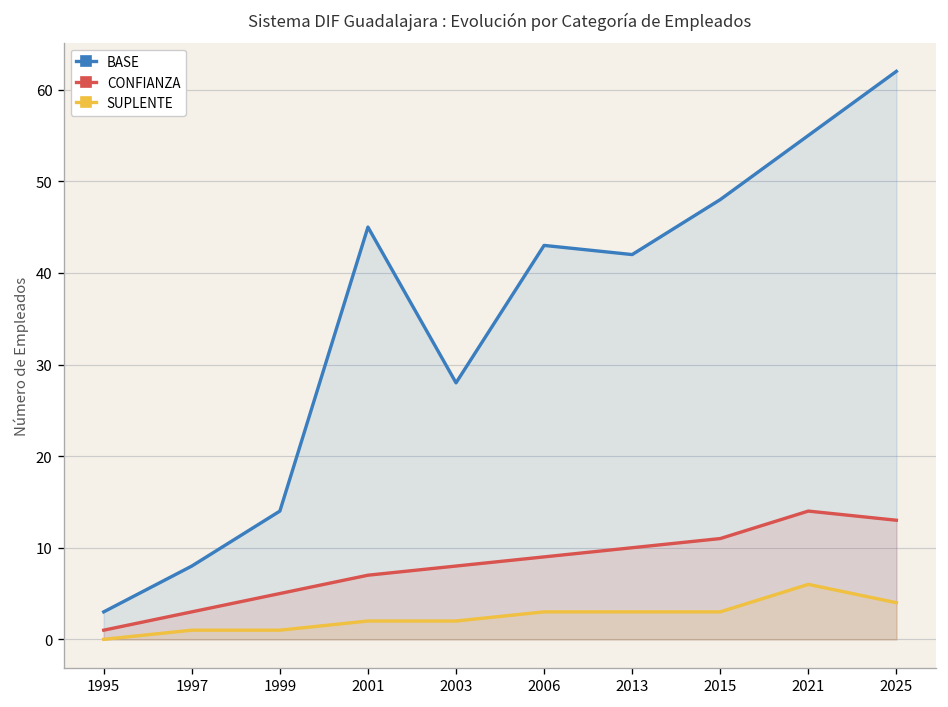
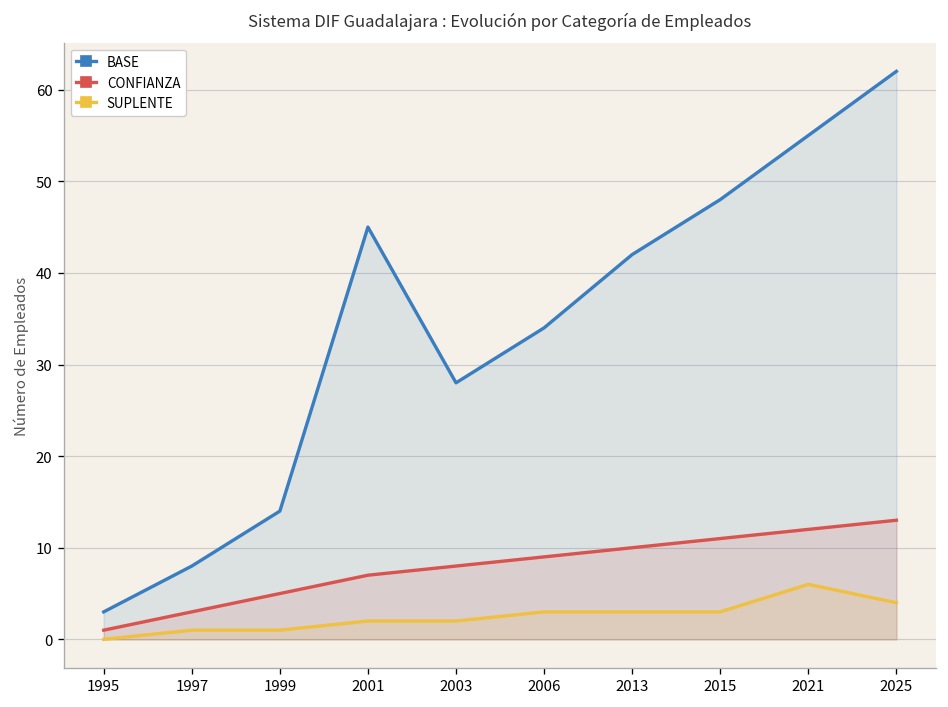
  {
    "BASE": {
      "1995": 3,
      "1997": 8,
      "1999": 14,
      "2001": 45,
      "2003": 28,
-     "2006": 43,
+     "2006": 34,
      "2013": 42,
      "2015": 48,
      "2021": 55,
      "2025": 62
    },
    "CONFIANZA": {
      "1995": 1,
      "1997": 3,
      "1999": 5,
      "2001": 7,
      "2003": 8,
      "2006": 9,
      "2013": 10,
      "2015": 11,
-     "2021": 14,
+     "2021": 12,
      "2025": 13
    },
    "SUPLENTE": {
      "1995": 0,
      "1997": 1,
      "1999": 1,
      "2001": 2,
      "2003": 2,
      "2006": 3,
      "2013": 3,
      "2015": 3,
      "2021": 6,
      "2025": 4
    }
  }
